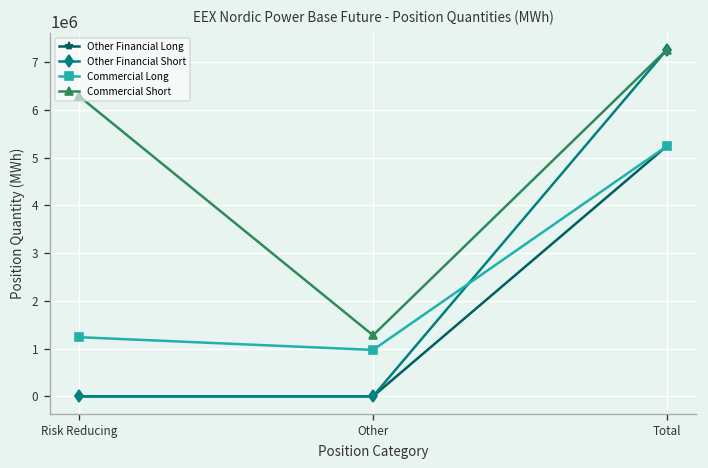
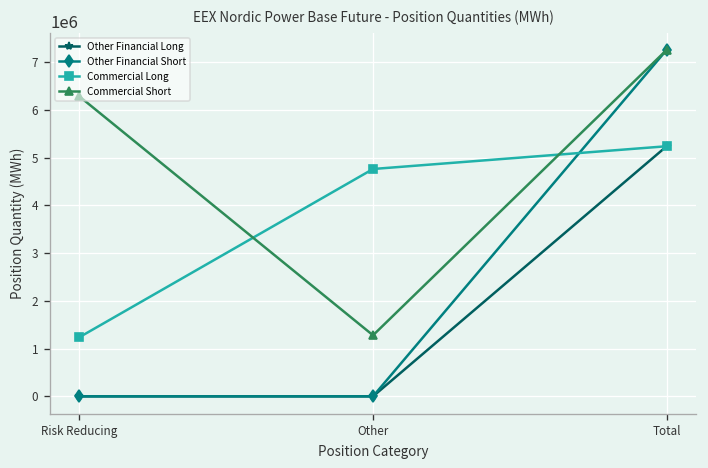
  {
    "Commercial Long": {
      "Risk Reducing": 1200000,
-     "Other": 1000000
+     "Other": 4800000
    },
    "Commercial Short": {
      "Other": 1300000
    }
  }
